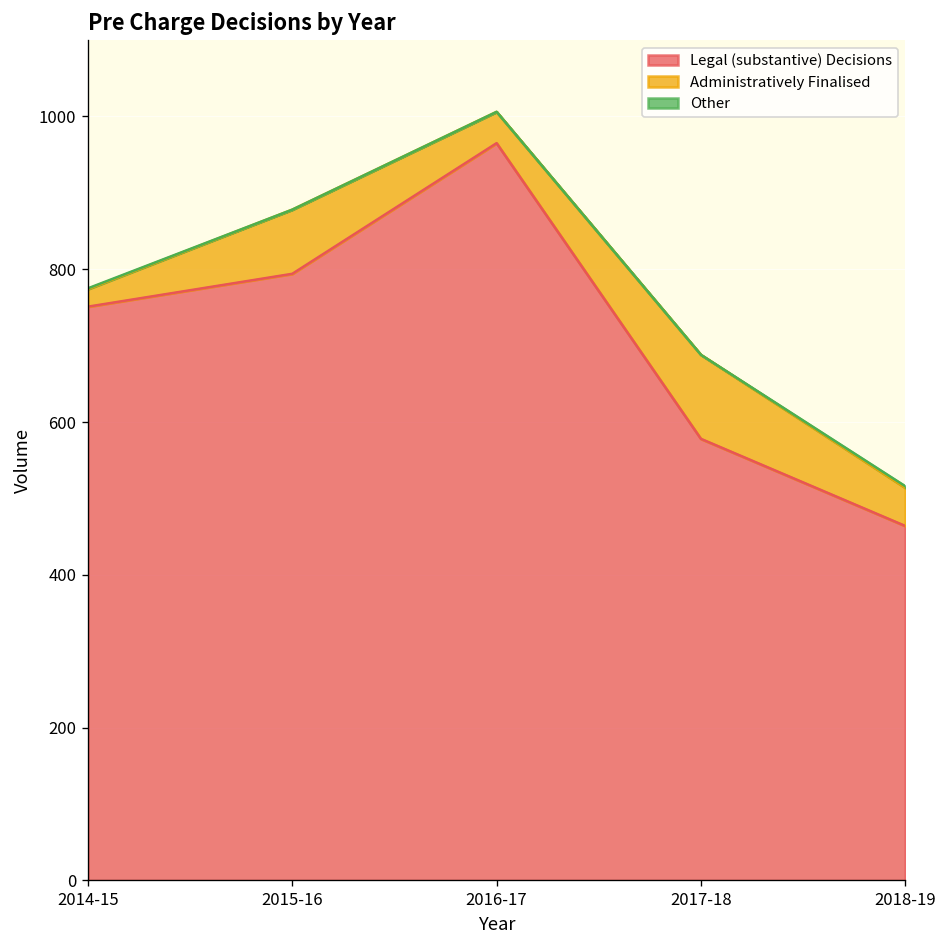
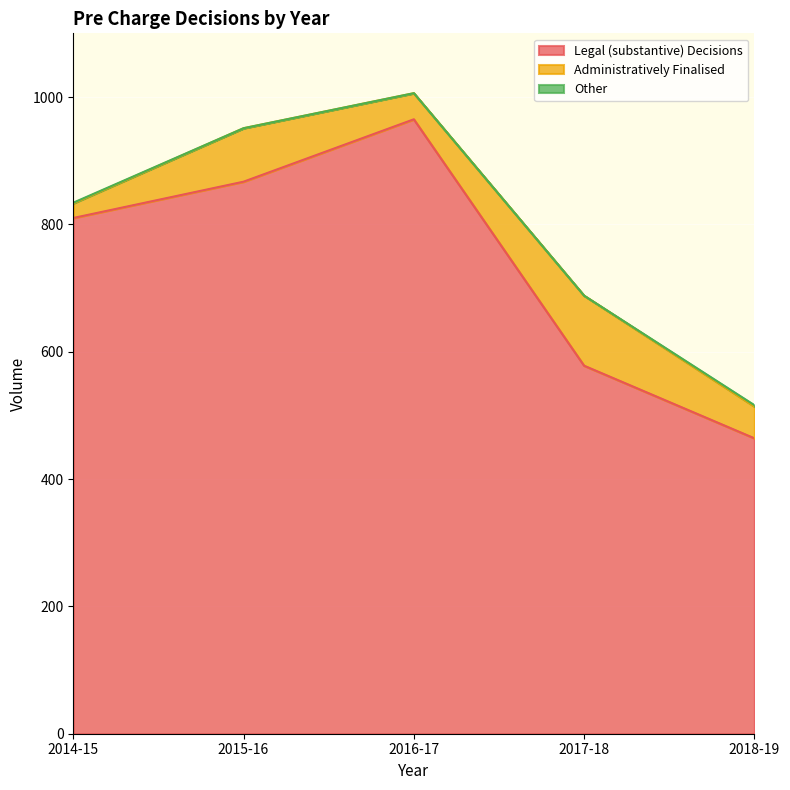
  {
    "Legal (substantive) Decisions": {
-     "2014-15": 750,
-     "2015-16": 790,
+     "2014-15": 810,
+     "2015-16": 870,
      "2016-17": 970,
      "2017-18": 580,
      "2018-19": 460
    }
  }
